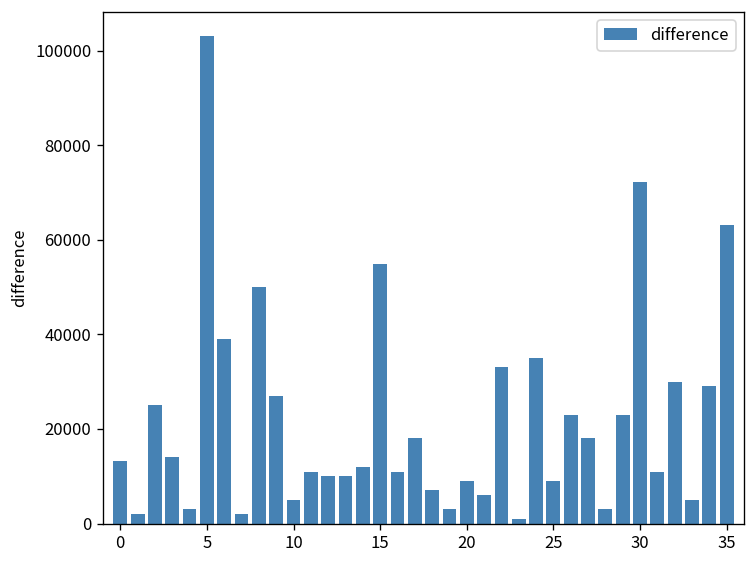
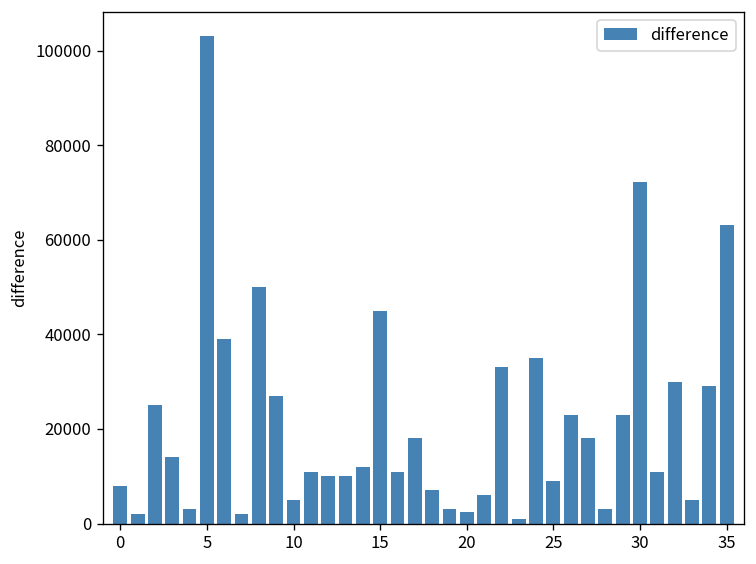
  {
-   "0": 13000,
+   "0": 8000,
    "5": 103000,
    "10": 5000,
-   "15": 55000,
-   "20": 9000,
+   "15": 45000,
+   "20": 2000,
    "25": 9000,
    "30": 72000,
    "35": 63000
  }
